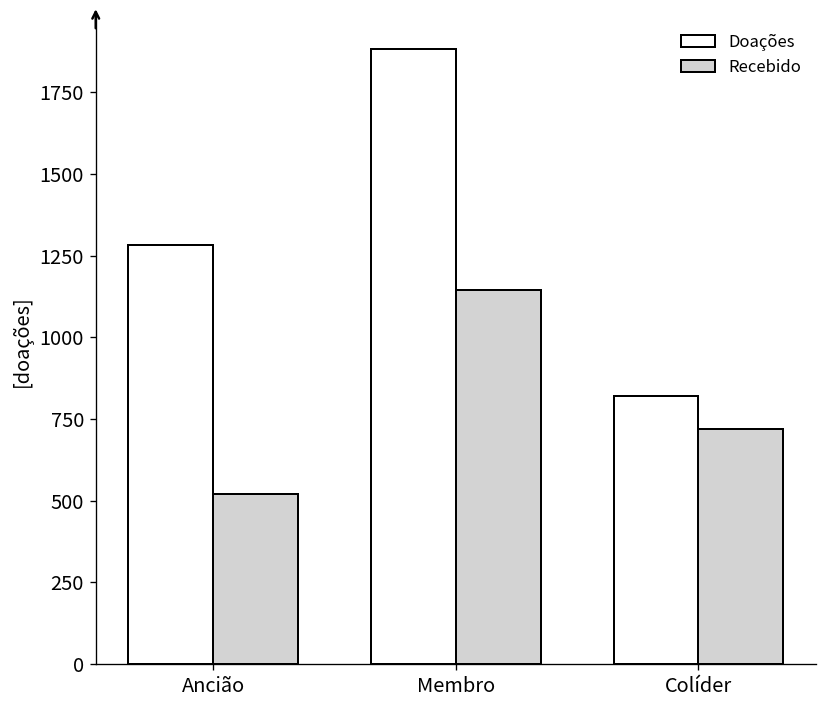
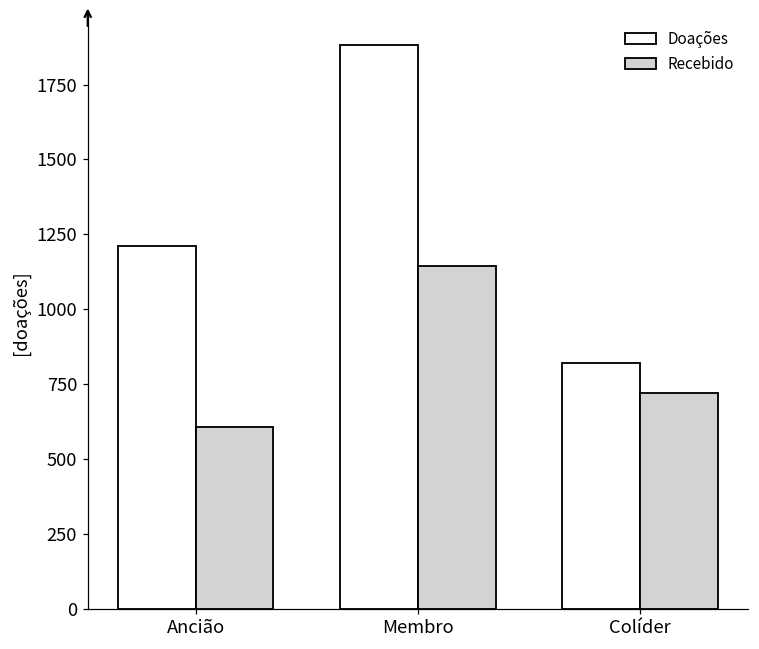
  {
    "Doações": {
-     "Ancião": 1280,
+     "Ancião": 1210,
      "Membro": 1880,
      "Colíder": 820
    },
    "Recebido": {
-     "Ancião": 520,
+     "Ancião": 610,
      "Membro": 1150,
      "Colíder": 720
    }
  }
